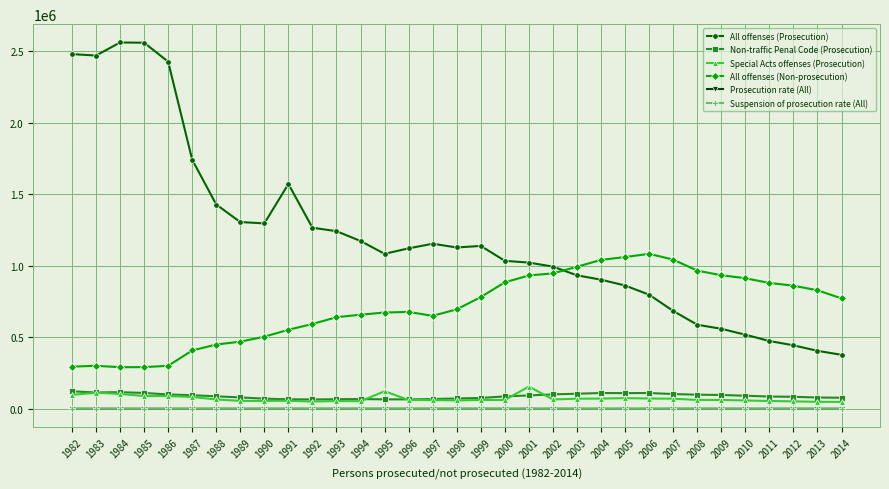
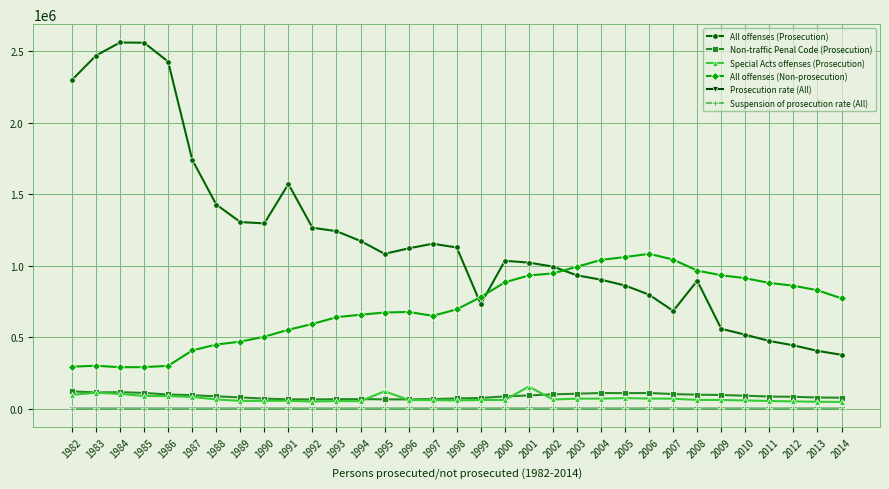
  {
    "All offenses (Prosecution)": {
-     "1982": 2480000,
+     "1982": 2300000,
      "1983": 2470000,
      "1984": 2560000,
      "1985": 2560000,
      "1986": 2430000,
      "1987": 1740000,
      "1988": 1430000,
      "1989": 1310000,
      "1990": 1300000,
      "1991": 1570000,
      "1992": 1270000,
      "1993": 1240000,
      "1994": 1170000,
      "1995": 1080000,
      "1996": 1120000,
      "1997": 1150000,
      "1998": 1130000,
-     "1999": 1140000,
+     "1999": 730000,
      "2000": 1040000,
      "2001": 1020000,
      "2002": 990000,
      "2003": 930000,
      "2004": 900000,
      "2005": 860000,
      "2006": 800000,
      "2007": 680000,
-     "2008": 590000,
+     "2008": 900000,
      "2009": 560000,
      "2010": 520000,
      "2011": 470000,
      "2012": 440000,
      "2013": 410000,
      "2014": 380000
    },
    "Special Acts offenses (Prosecution)": {
      "1982": 100000,
      "1985": 90000,
      "1988": 70000,
      "1989": 60000,
      "1995": 120000,
      "2000": 60000,
      "2001": 160000,
      "2002": 70000,
      "2003": 70000,
      "2004": 70000,
      "2005": 70000,
      "2006": 70000,
      "2007": 70000,
      "2008": 60000,
      "2009": 60000,
      "2010": 60000,
      "2011": 50000,
      "2012": 50000,
      "2013": 50000,
      "2014": 50000
    },
    "Suspension of prosecution rate (All)": {
      "1982": 0,
      "1983": 0,
      "1984": 0,
      "1985": 0,
      "1986": 0,
      "1987": 0,
      "1988": 0,
      "1989": 0,
      "1990": 0,
      "1991": 0,
      "1992": 0,
      "1993": 0,
      "1994": 0,
      "1995": 0,
      "1996": 0,
      "1997": 0,
      "1998": 0,
      "1999": 0,
      "2000": 0,
      "2001": 0,
      "2002": 0,
      "2003": 0,
      "2004": 0,
      "2005": 0,
      "2006": 0,
      "2007": 0,
      "2008": 0,
      "2009": 0,
      "2010": 0,
      "2011": 0,
      "2012": 0,
      "2013": 0,
      "2014": 0
    }
  }
